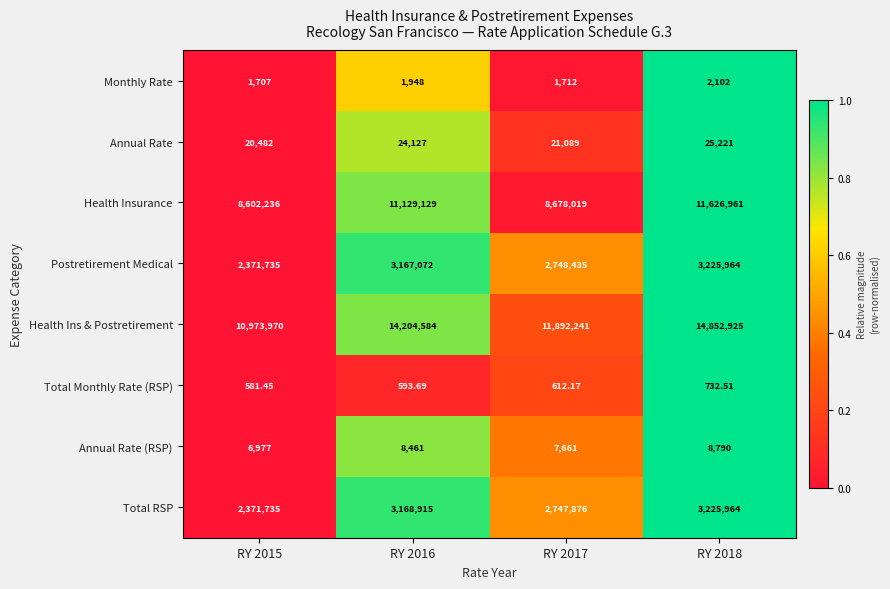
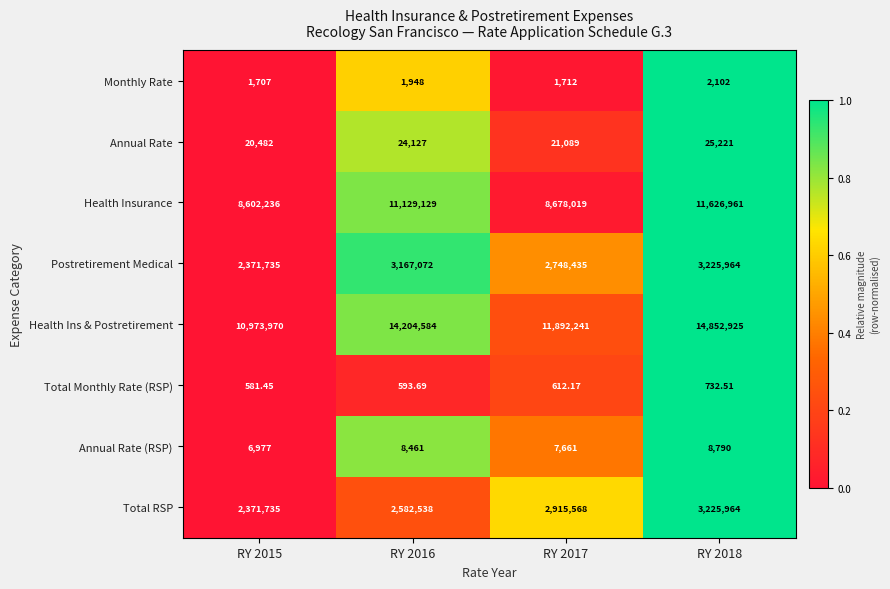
  {
    "Monthly Rate": {
      "RY 2015": "1,707",
      "RY 2016": "1,948",
      "RY 2017": "1,712",
      "RY 2018": "2,102"
    },
    "Annual Rate": {
      "RY 2015": "20,482",
      "RY 2016": "24,127",
      "RY 2017": "21,089",
      "RY 2018": "25,221"
    },
    "Health Insurance": {
      "RY 2015": "8,602,236",
      "RY 2016": "11,129,129",
      "RY 2017": "8,678,019",
      "RY 2018": "11,626,961"
    },
    "Postretirement Medical": {
      "RY 2015": "2,371,735",
      "RY 2016": "3,167,072",
      "RY 2017": "2,748,435",
      "RY 2018": "3,225,964"
    },
    "Health Ins & Postretirement": {
      "RY 2015": "10,973,970",
      "RY 2016": "14,204,584",
      "RY 2017": "11,892,241",
      "RY 2018": "14,852,925"
    },
    "Total Monthly Rate (RSP)": {
      "RY 2015": "581.45",
      "RY 2016": "593.69",
      "RY 2017": "612.17",
      "RY 2018": "732.51"
    },
    "Annual Rate (RSP)": {
      "RY 2015": "6,977",
      "RY 2016": "8,461",
      "RY 2017": "7,661",
      "RY 2018": "8,790"
    },
    "Total RSP": {
      "RY 2015": "2,371,735",
-     "RY 2016": "3,168,915",
-     "RY 2017": "2,747,876",
+     "RY 2016": "2,582,538",
+     "RY 2017": "2,915,568",
      "RY 2018": "3,225,964"
    }
  }
